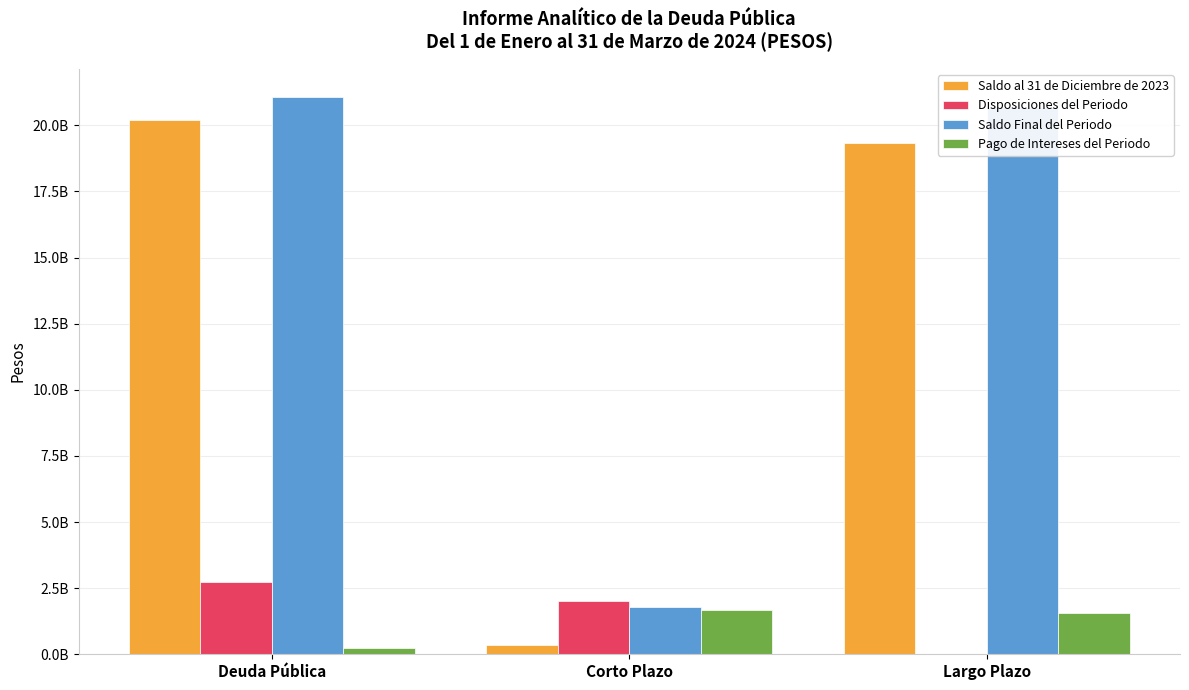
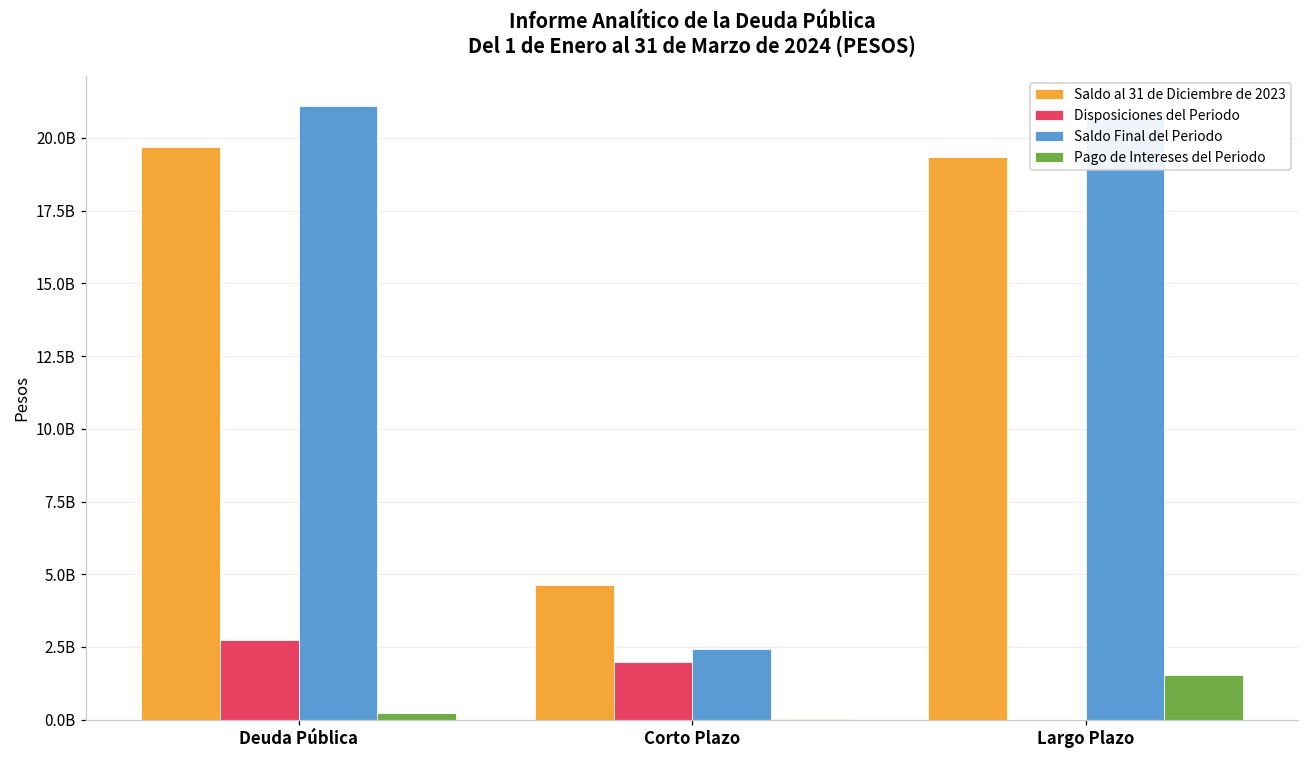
  {
    "Saldo al 31 de Diciembre de 2023": {
-     "Deuda Pública": 20200000000,
-     "Corto Plazo": 400000000,
+     "Deuda Pública": 19700000000,
+     "Corto Plazo": 4600000000,
      "Largo Plazo": 19300000000
    },
    "Disposiciones del Periodo": {
      "Deuda Pública": 2700000000,
      "Corto Plazo": 2000000000,
      "Largo Plazo": 0
    },
    "Saldo Final del Periodo": {
      "Deuda Pública": 21100000000,
-     "Corto Plazo": 1800000000
+     "Corto Plazo": 2400000000
    },
    "Pago de Intereses del Periodo": {
      "Deuda Pública": 200000000,
-     "Corto Plazo": 1700000000,
+     "Corto Plazo": 0,
      "Largo Plazo": 1500000000
    }
  }
